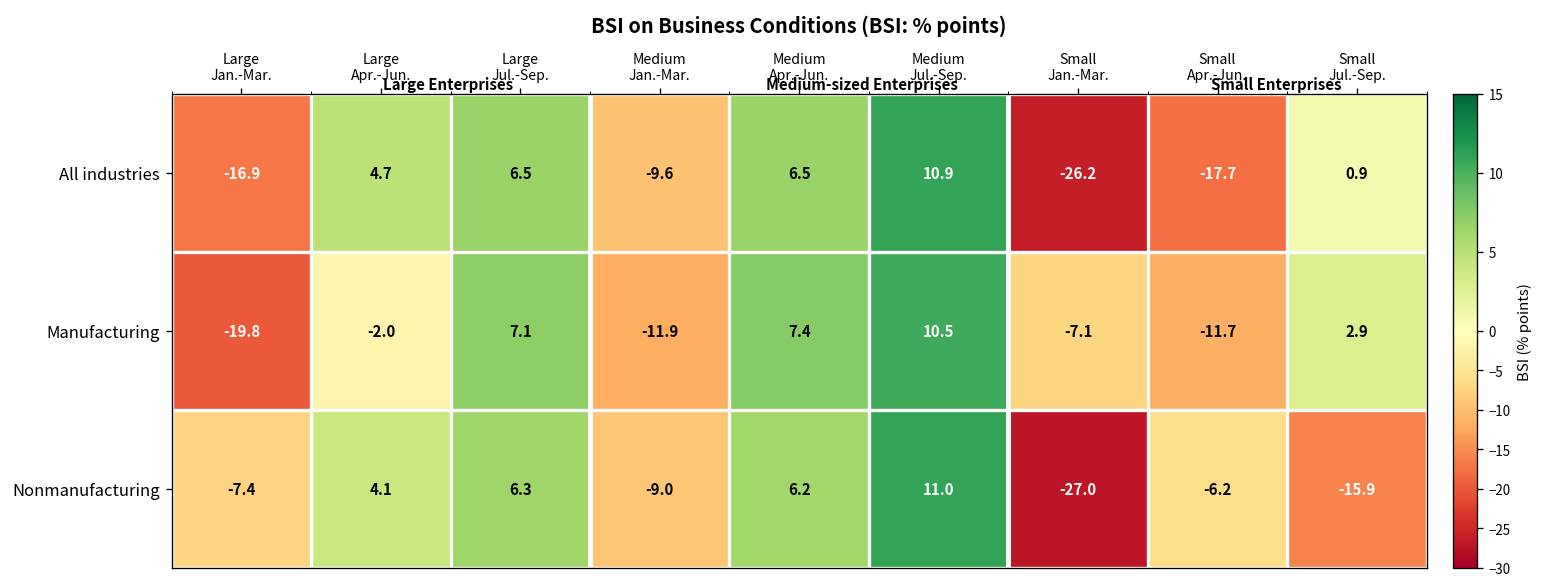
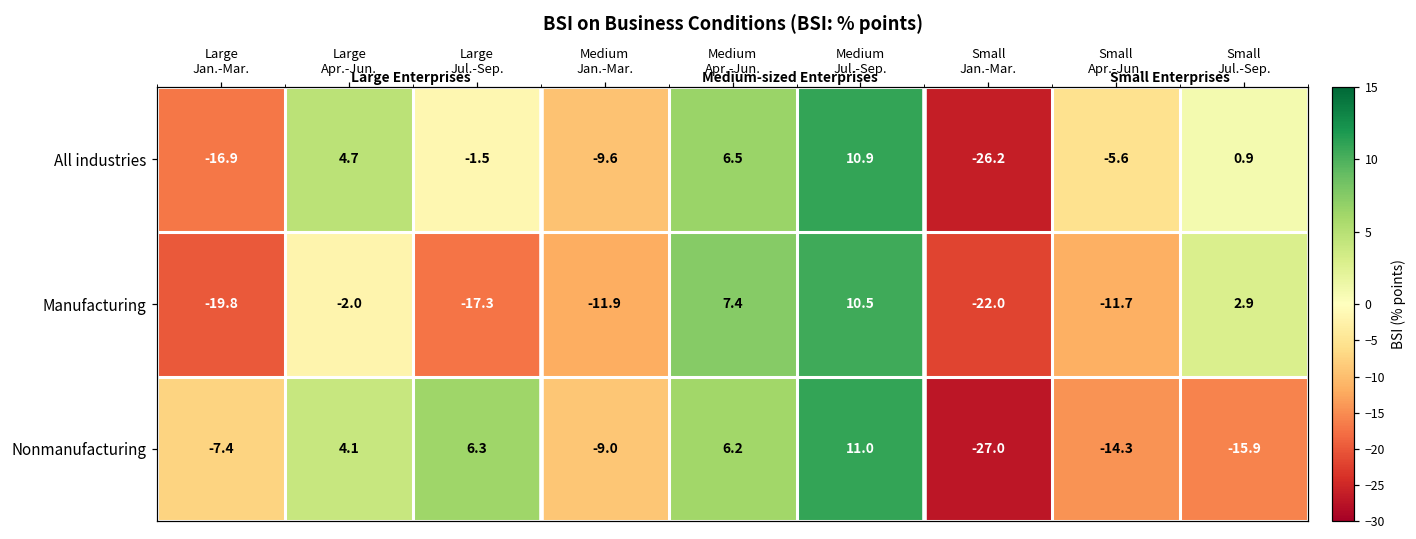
  {
    "All industries": {
      "Large Jan.-Mar.": -16.9,
      "Large Apr.-Jun.": 4.7,
-     "Large Jul.-Sep.": 6.5,
+     "Large Jul.-Sep.": -1.5,
      "Medium Jan.-Mar.": -9.6,
      "Medium Apr.-Jun.": 6.5,
      "Medium Jul.-Sep.": 10.9,
      "Small Jan.-Mar.": -26.2,
-     "Small Apr.-Jun.": -17.7,
+     "Small Apr.-Jun.": -5.6,
      "Small Jul.-Sep.": 0.9
    },
    "Manufacturing": {
      "Large Jan.-Mar.": -19.8,
      "Large Apr.-Jun.": -2.0,
-     "Large Jul.-Sep.": 7.1,
+     "Large Jul.-Sep.": -17.3,
      "Medium Jan.-Mar.": -11.9,
      "Medium Apr.-Jun.": 7.4,
      "Medium Jul.-Sep.": 10.5,
-     "Small Jan.-Mar.": -7.1,
+     "Small Jan.-Mar.": -22.0,
      "Small Apr.-Jun.": -11.7,
      "Small Jul.-Sep.": 2.9
    },
    "Nonmanufacturing": {
      "Large Jan.-Mar.": -7.4,
      "Large Apr.-Jun.": 4.1,
      "Large Jul.-Sep.": 6.3,
      "Medium Jan.-Mar.": -9.0,
      "Medium Apr.-Jun.": 6.2,
      "Medium Jul.-Sep.": 11.0,
      "Small Jan.-Mar.": -27.0,
-     "Small Apr.-Jun.": -6.2,
+     "Small Apr.-Jun.": -14.3,
      "Small Jul.-Sep.": -15.9
    }
  }
